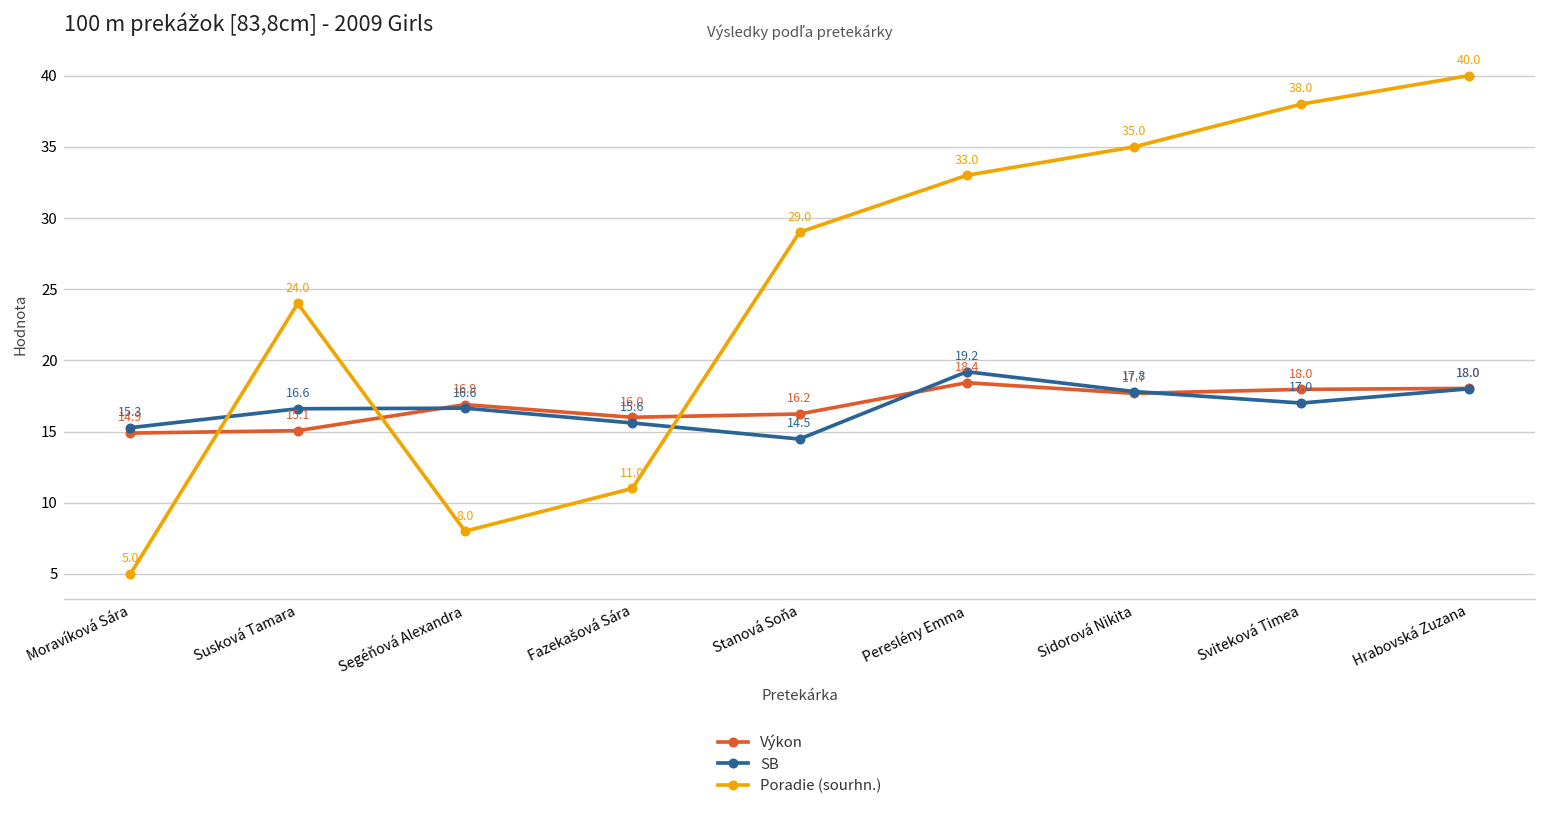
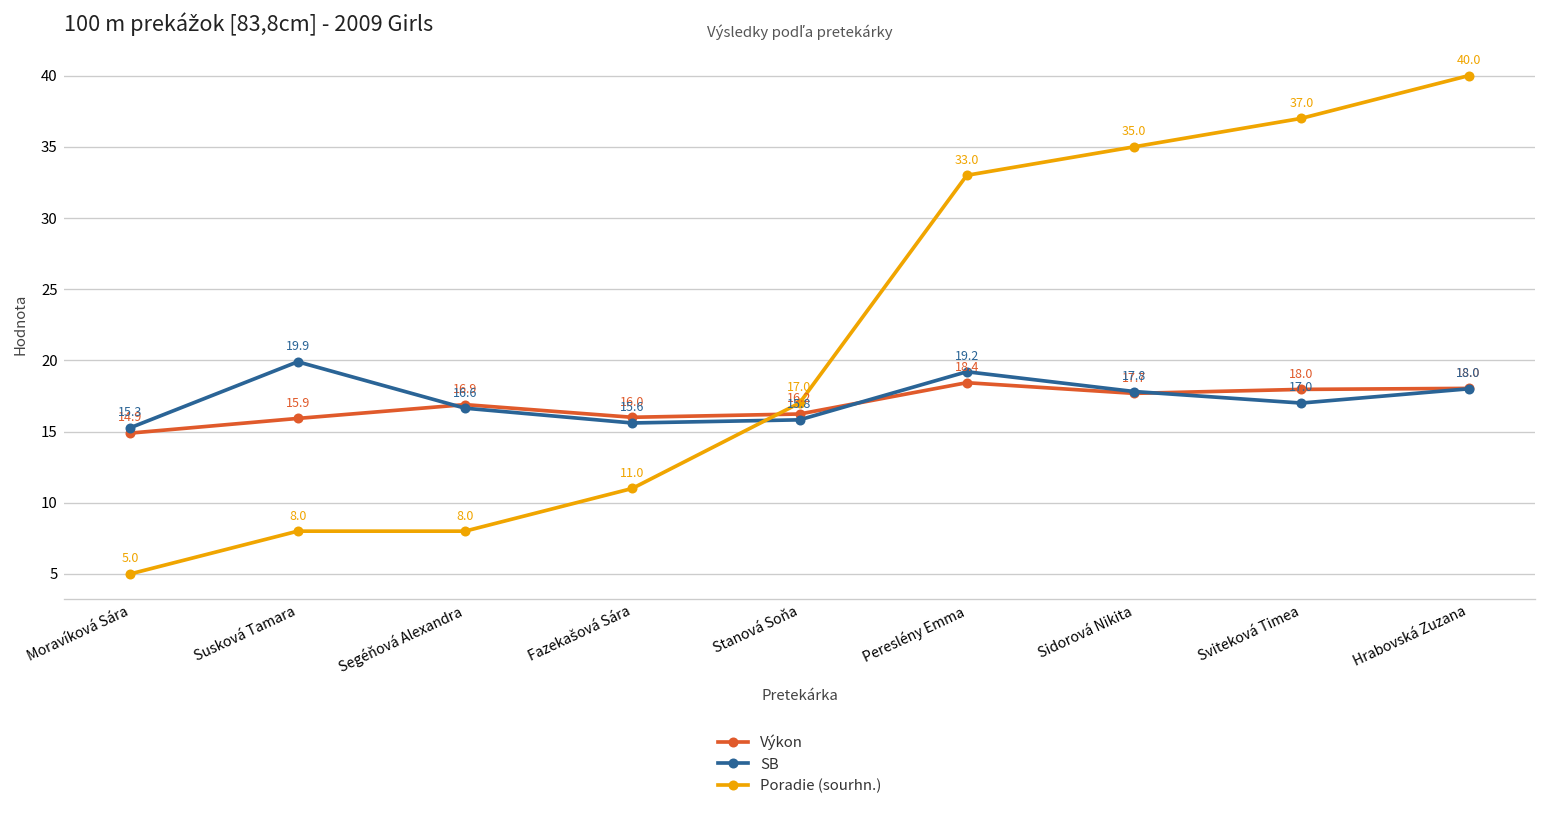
  {
    "Výkon": {
-     "Susková Tamara": 15.1,
+     "Susková Tamara": 15.9,
      "Sviteková Timea": 18.0
    },
    "SB": {
-     "Susková Tamara": 16.6,
-     "Stanová Soňa": 14.5,
+     "Susková Tamara": 19.9,
+     "Stanová Soňa": 15.8,
      "Pereslény Emma": 19.2
    },
    "Poradie (sourhn.)": {
      "Moravíková Sára": 5.0,
-     "Susková Tamara": 24.0,
+     "Susková Tamara": 8.0,
      "Segéňová Alexandra": 8.0,
      "Fazekašová Sára": 11.0,
-     "Stanová Soňa": 29.0,
+     "Stanová Soňa": 17.0,
      "Pereslény Emma": 33.0,
      "Sidorová Nikita": 35.0,
-     "Sviteková Timea": 38.0,
+     "Sviteková Timea": 37.0,
      "Hrabovská Zuzana": 40.0
    }
  }
